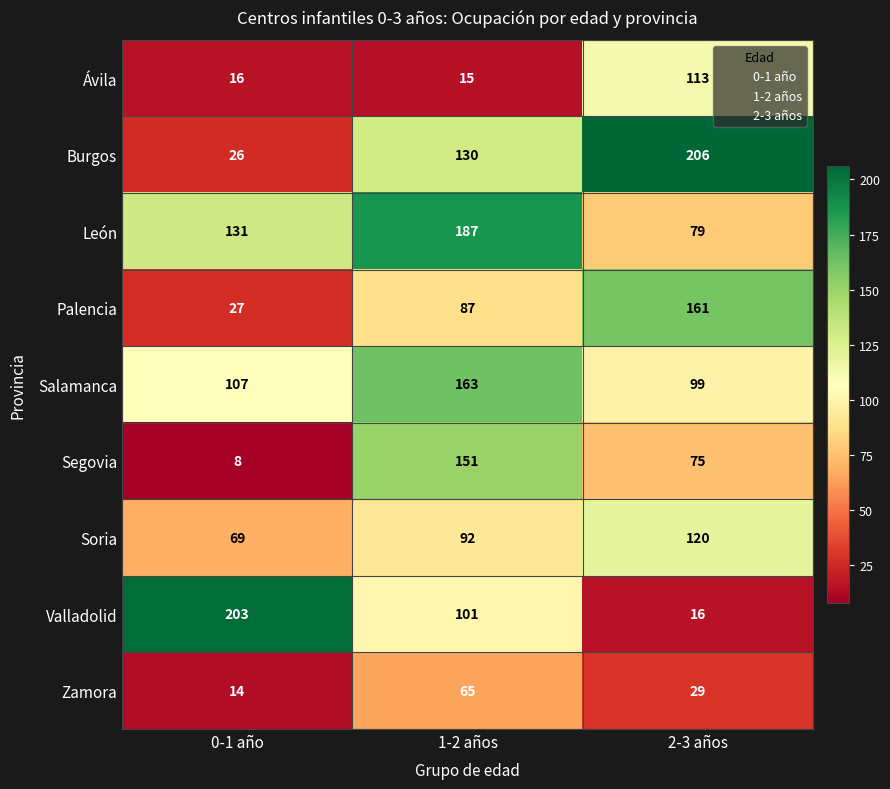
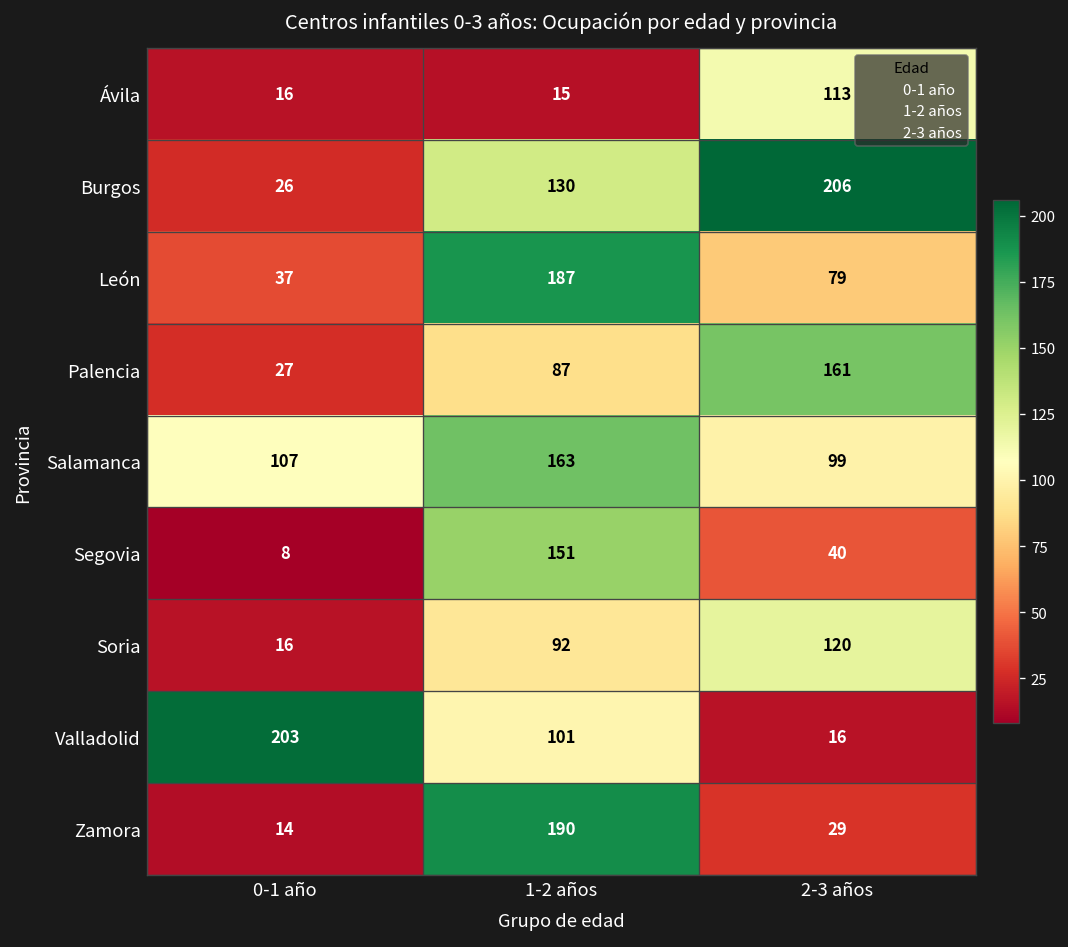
  {
    "Ávila": {
      "0-1 año": 16,
      "1-2 años": 15,
      "2-3 años": 113
    },
    "Burgos": {
      "0-1 año": 26,
      "1-2 años": 130,
      "2-3 años": 206
    },
    "León": {
-     "0-1 año": 131,
+     "0-1 año": 37,
      "1-2 años": 187,
      "2-3 años": 79
    },
    "Palencia": {
      "0-1 año": 27,
      "1-2 años": 87,
      "2-3 años": 161
    },
    "Salamanca": {
      "0-1 año": 107,
      "1-2 años": 163,
      "2-3 años": 99
    },
    "Segovia": {
      "0-1 año": 8,
      "1-2 años": 151,
-     "2-3 años": 75
+     "2-3 años": 40
    },
    "Soria": {
-     "0-1 año": 69,
+     "0-1 año": 16,
      "1-2 años": 92,
      "2-3 años": 120
    },
    "Valladolid": {
      "0-1 año": 203,
      "1-2 años": 101,
      "2-3 años": 16
    },
    "Zamora": {
      "0-1 año": 14,
-     "1-2 años": 65,
+     "1-2 años": 190,
      "2-3 años": 29
    }
  }
